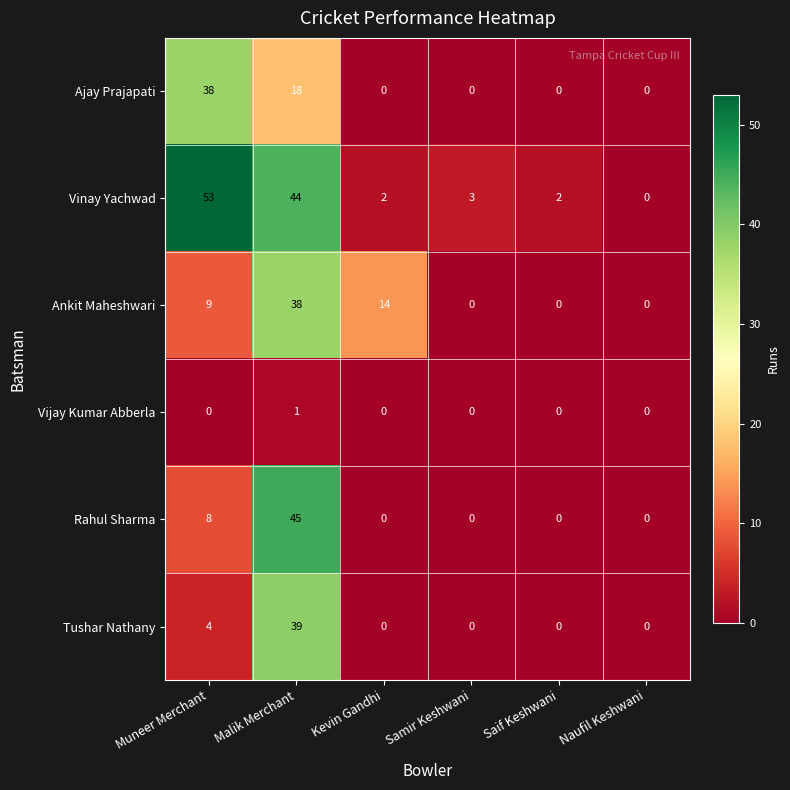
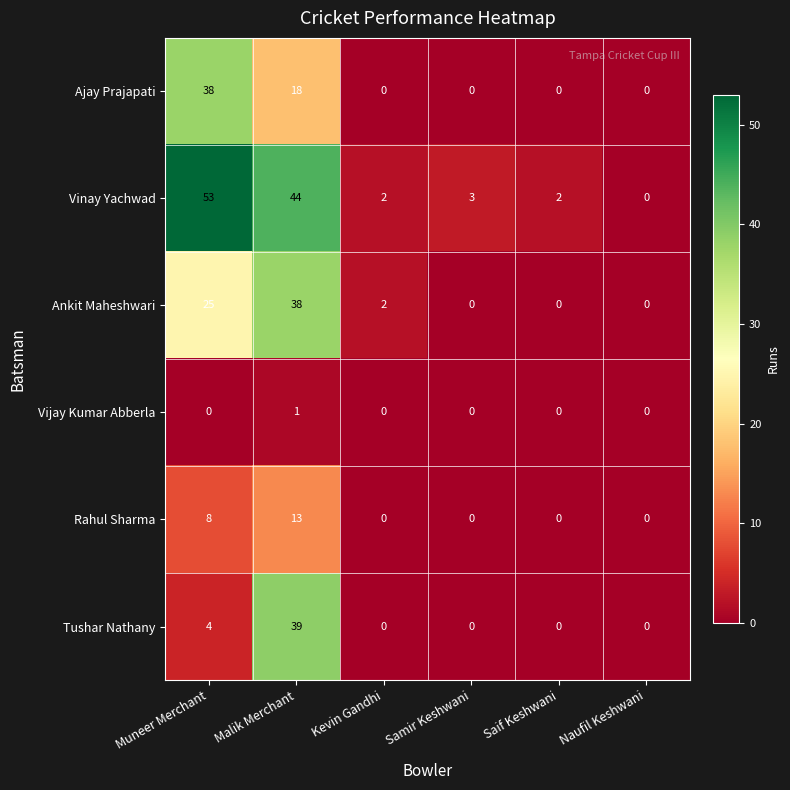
  {
    "Ajay Prajapati": {
      "Muneer Merchant": 38,
      "Malik Merchant": 18,
      "Kevin Gandhi": 0,
      "Samir Keshwani": 0,
      "Saif Keshwani": 0
    },
    "Vinay Yachwad": {
      "Muneer Merchant": 53,
      "Malik Merchant": 44,
      "Kevin Gandhi": 2,
      "Samir Keshwani": 3,
      "Saif Keshwani": 2,
      "Naufil Keshwani": 0
    },
    "Ankit Maheshwari": {
-     "Muneer Merchant": 9,
+     "Muneer Merchant": 25,
      "Malik Merchant": 38,
-     "Kevin Gandhi": 14,
+     "Kevin Gandhi": 2,
      "Samir Keshwani": 0,
      "Saif Keshwani": 0,
      "Naufil Keshwani": 0
    },
    "Vijay Kumar Abberla": {
      "Muneer Merchant": 0,
      "Malik Merchant": 1,
      "Kevin Gandhi": 0,
      "Samir Keshwani": 0,
      "Saif Keshwani": 0,
      "Naufil Keshwani": 0
    },
    "Rahul Sharma": {
      "Muneer Merchant": 8,
-     "Malik Merchant": 45,
+     "Malik Merchant": 13,
      "Kevin Gandhi": 0,
      "Samir Keshwani": 0,
      "Saif Keshwani": 0,
      "Naufil Keshwani": 0
    },
    "Tushar Nathany": {
      "Muneer Merchant": 4,
      "Malik Merchant": 39,
      "Kevin Gandhi": 0,
      "Samir Keshwani": 0,
      "Saif Keshwani": 0,
      "Naufil Keshwani": 0
    }
  }
